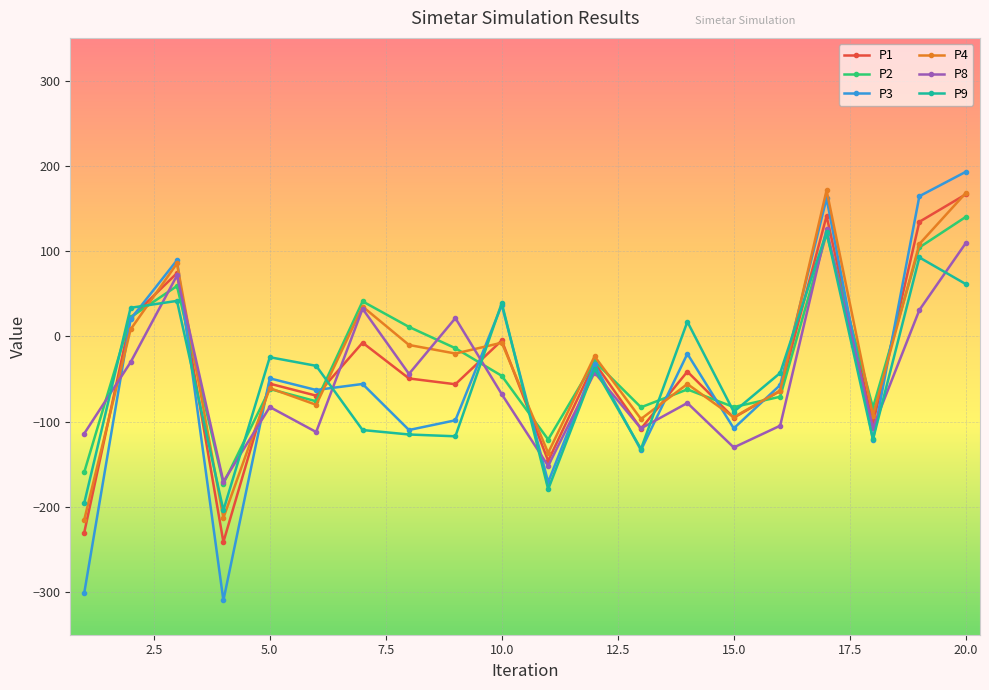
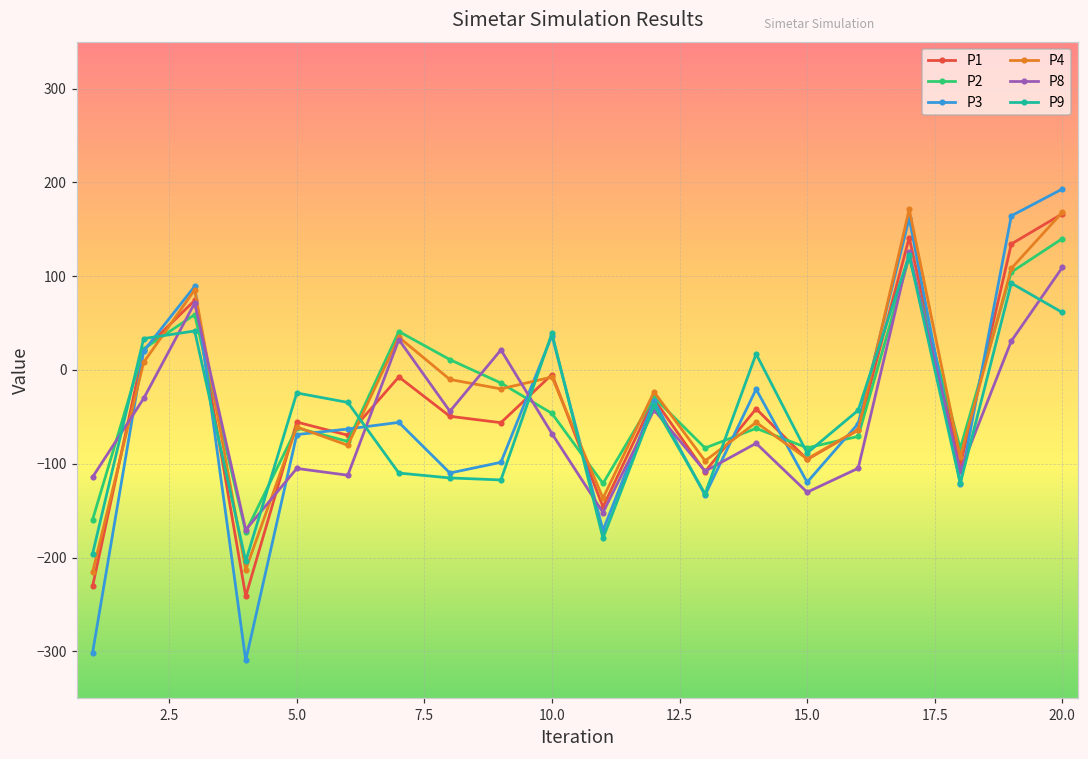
  {
    "P3": {
-     "5.0": -50,
-     "15.0": -110,
+     "5.0": -70,
+     "15.0": -120,
      "20.0": 190
    },
    "P8": {
-     "5.0": -80,
+     "5.0": -110,
      "10.0": -70,
      "15.0": -130,
      "20.0": 110
    }
  }
